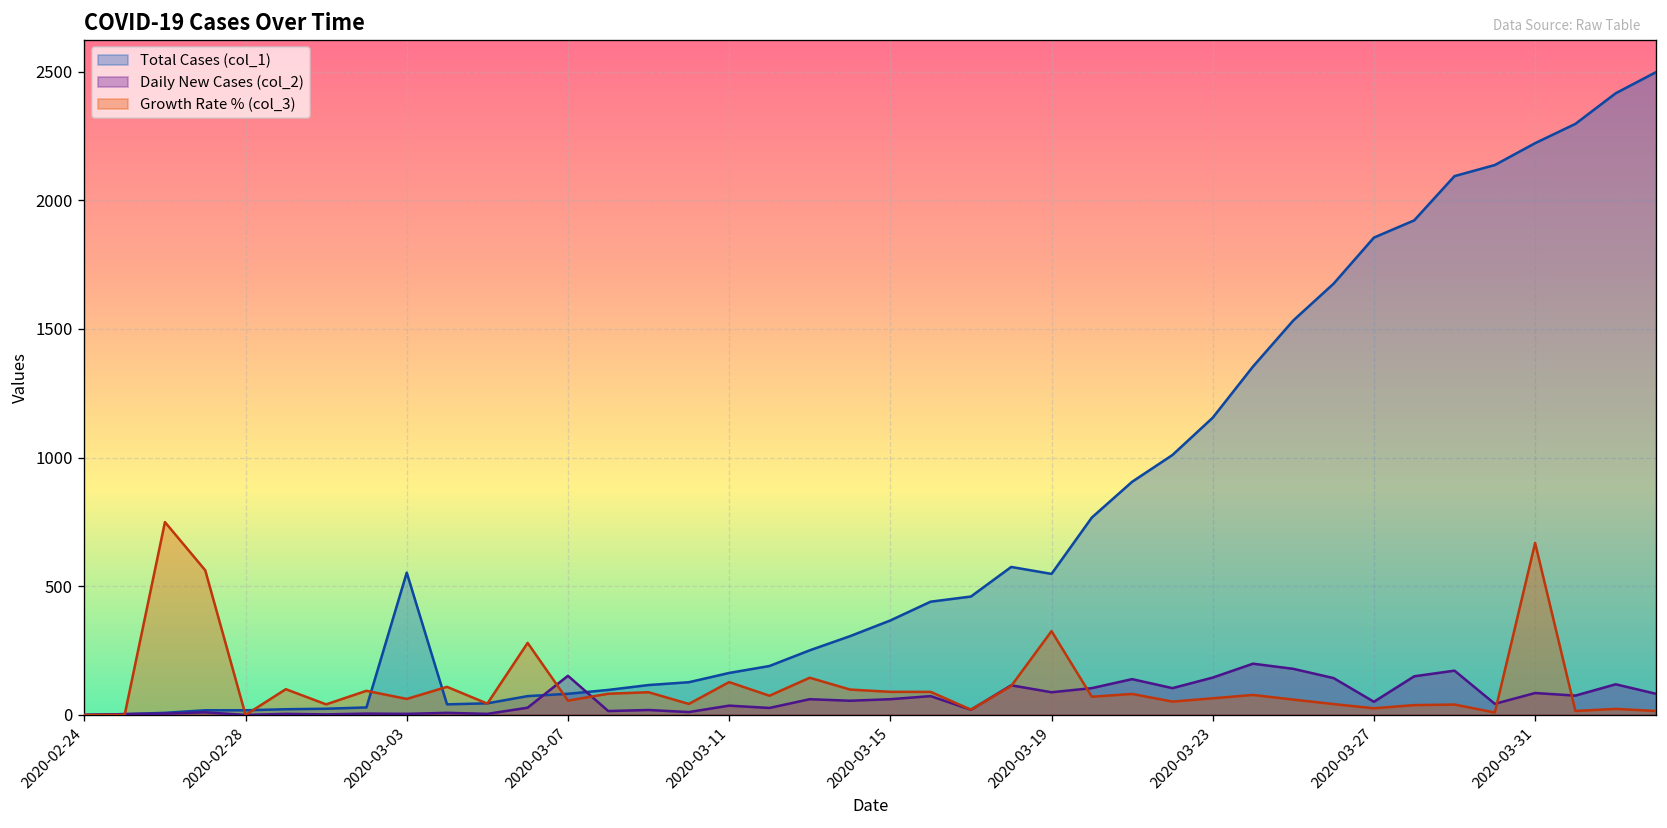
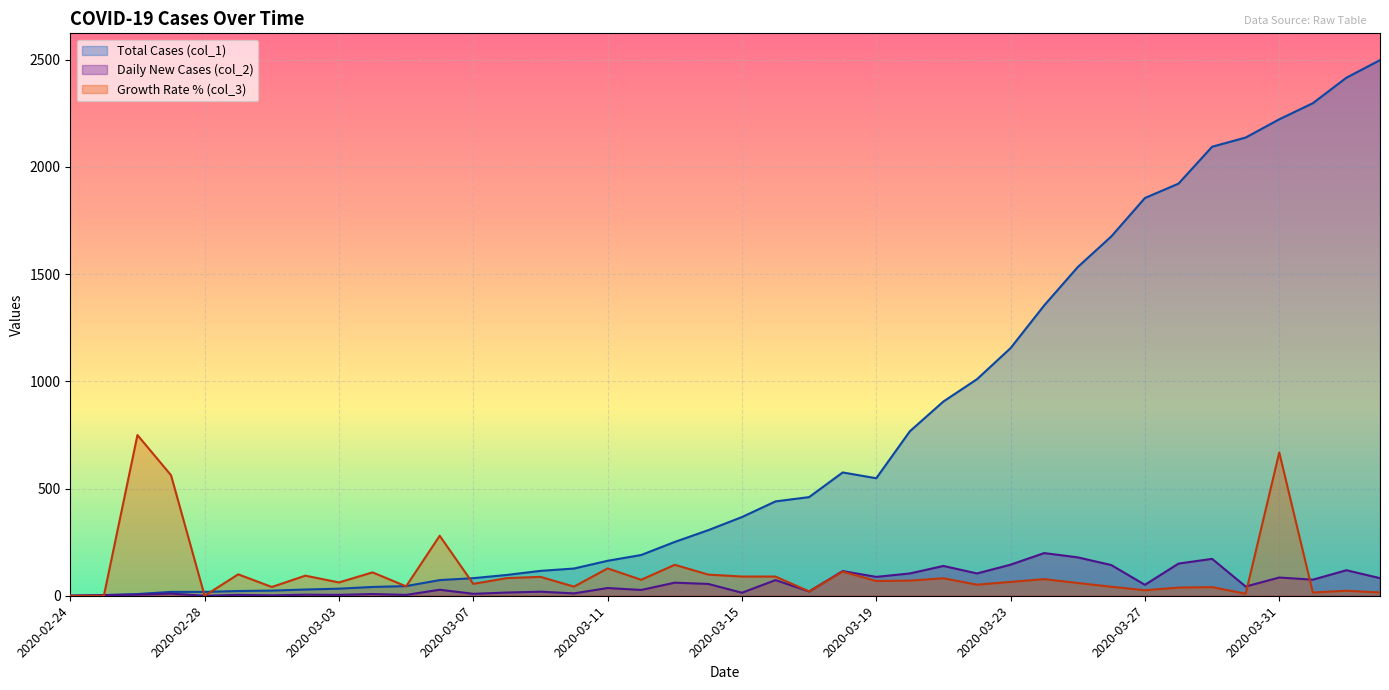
  {
    "Total Cases (col_1)": {
      "2020-02-28": 20,
-     "2020-03-03": 550,
+     "2020-03-03": 30,
      "2020-03-07": 80,
      "2020-03-11": 160,
      "2020-03-15": 370,
      "2020-03-19": 550,
      "2020-03-23": 1160,
      "2020-03-27": 1860,
      "2020-03-31": 2220
    },
    "Daily New Cases (col_2)": {
      "2020-03-03": 0,
-     "2020-03-07": 150,
+     "2020-03-07": 10,
      "2020-03-11": 40,
-     "2020-03-15": 60,
+     "2020-03-15": 10,
      "2020-03-19": 90,
      "2020-03-23": 150,
      "2020-03-27": 50,
      "2020-03-31": 90
    },
    "Growth Rate % (col_3)": {
      "2020-03-03": 60,
      "2020-03-07": 60,
      "2020-03-11": 130,
      "2020-03-15": 90,
-     "2020-03-19": 330,
+     "2020-03-19": 70,
      "2020-03-23": 60,
      "2020-03-27": 30,
      "2020-03-31": 670
    }
  }
